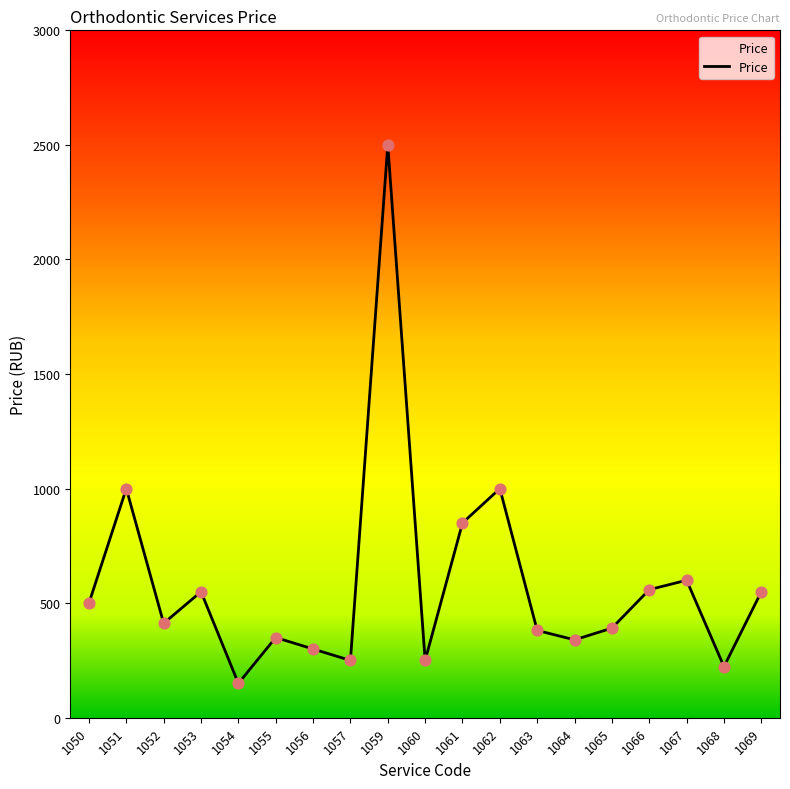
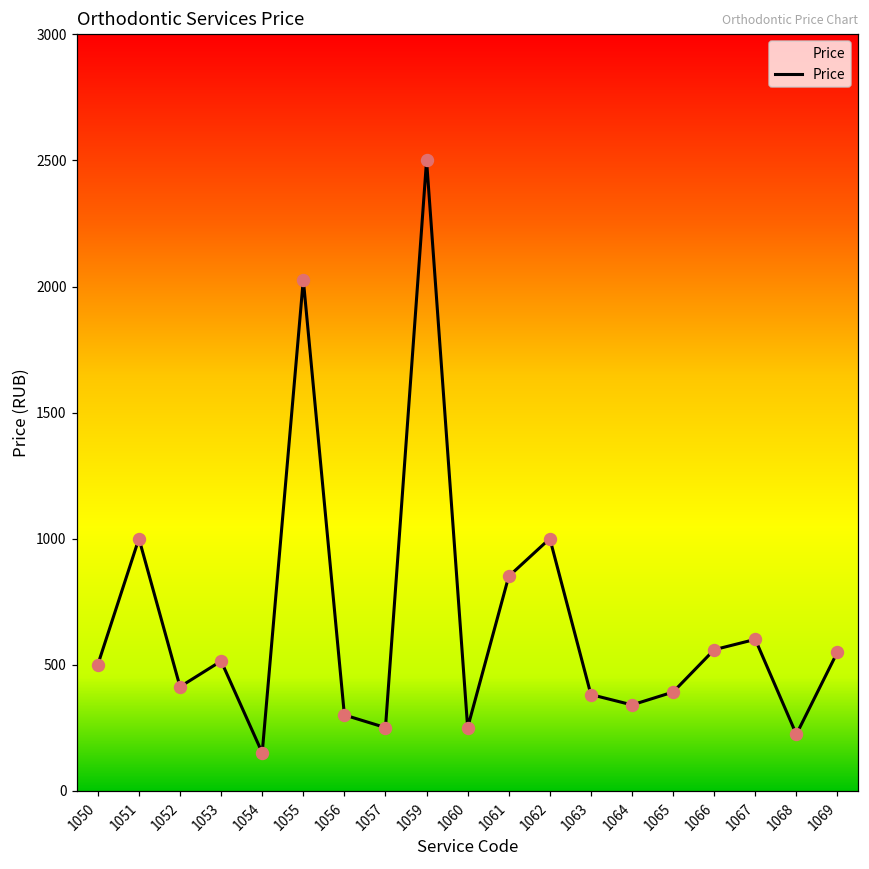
  {
    "1050": 500,
    "1051": 1000,
    "1052": 410,
-   "1053": 550,
+   "1053": 510,
    "1054": 150,
-   "1055": 350,
+   "1055": 2030,
    "1056": 300,
    "1057": 250,
    "1059": 2500,
    "1060": 250,
    "1061": 850,
    "1062": 1000,
    "1063": 380,
    "1064": 340,
    "1065": 390,
    "1066": 560,
    "1067": 600,
    "1068": 220,
    "1069": 550
  }
